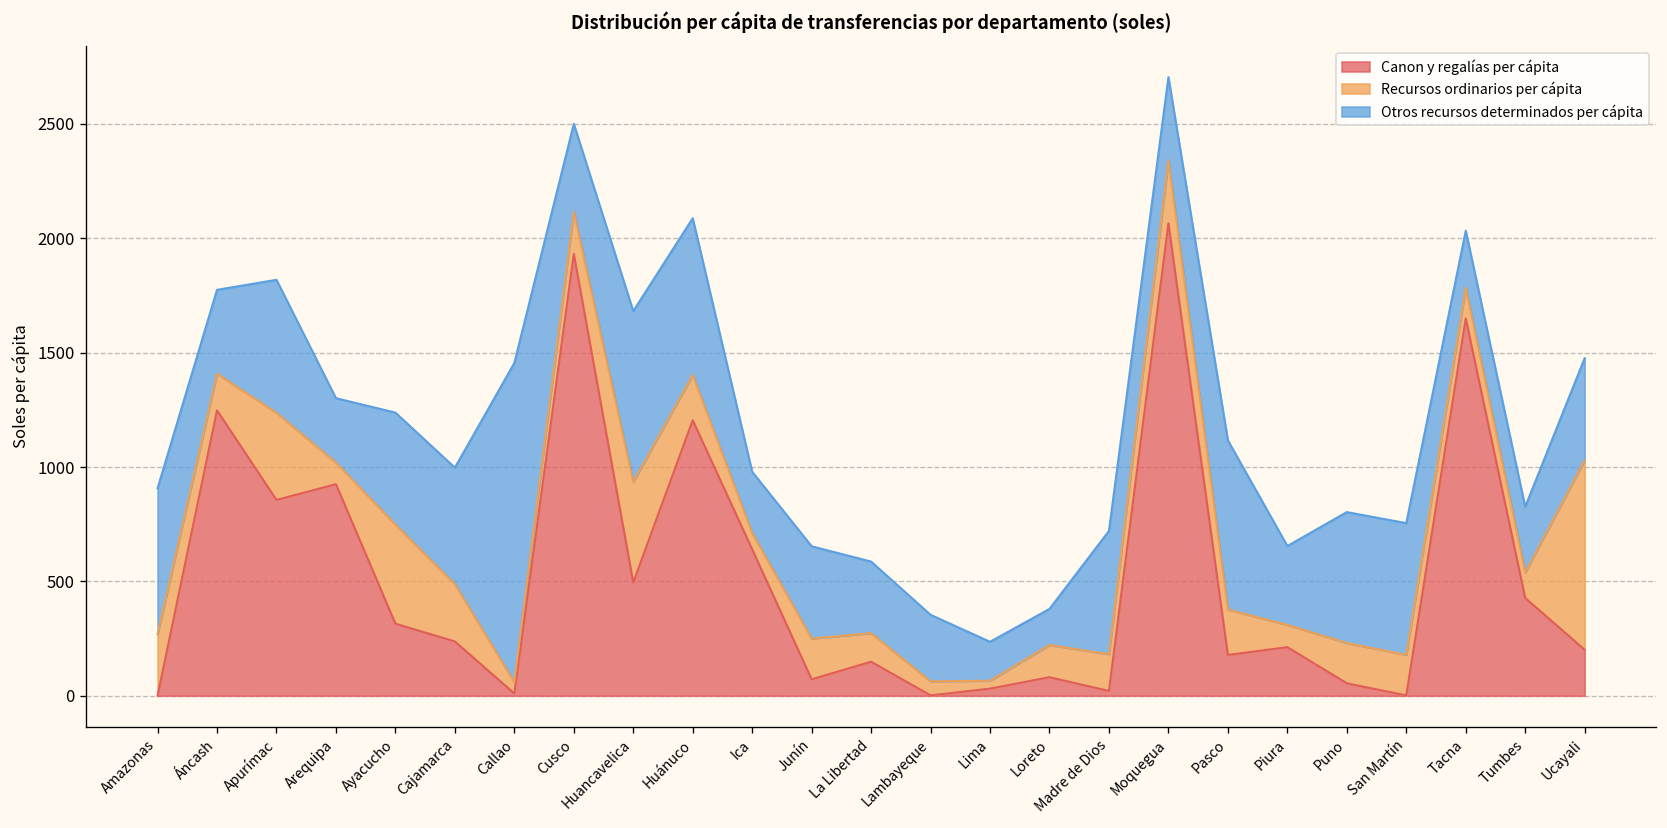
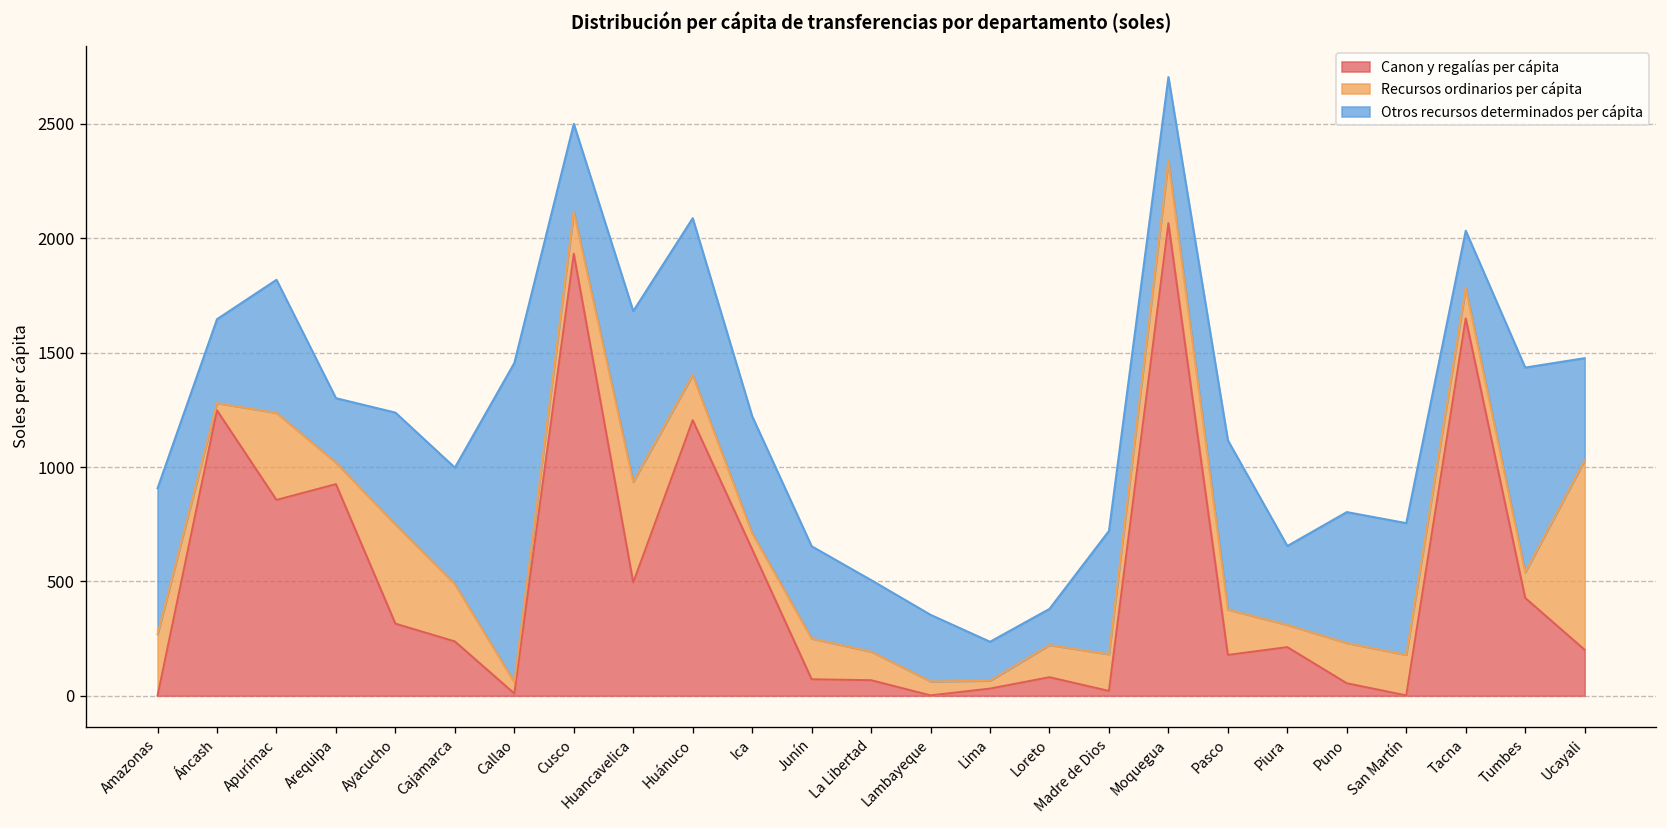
  {
    "Canon y regalías per cápita": {
      "Amazonas": 0,
      "Áncash": 1250,
      "Apurímac": 860,
      "Arequipa": 930,
      "Ayacucho": 320,
      "Cajamarca": 240,
      "Callao": 10,
      "Cusco": 1930,
      "Huancavelica": 500,
      "Huánuco": 1200,
      "Ica": 640,
      "Junín": 70,
-     "La Libertad": 150,
+     "La Libertad": 70,
      "Lambayeque": 0,
      "Lima": 30,
      "Loreto": 80,
      "Madre de Dios": 20,
      "Moquegua": 2070,
      "Pasco": 180,
      "Piura": 210,
      "Puno": 50,
      "San Martín": 0,
      "Tacna": 1650,
      "Tumbes": 430,
      "Ucayali": 200
    },
    "Recursos ordinarios per cápita": {
      "Amazonas": 270,
-     "Áncash": 160,
+     "Áncash": 30,
      "Apurímac": 380,
      "Arequipa": 90,
      "Ayacucho": 430,
      "Cajamarca": 250,
      "Callao": 50,
      "Cusco": 180,
      "Huancavelica": 440,
      "Huánuco": 200,
      "Ica": 70,
      "Junín": 180,
      "La Libertad": 120,
      "Lambayeque": 60,
      "Lima": 30,
      "Loreto": 140,
      "Madre de Dios": 160,
      "Moquegua": 270,
      "Pasco": 200,
      "Piura": 100,
      "Puno": 180,
      "San Martín": 180,
      "Tacna": 130,
      "Tumbes": 110,
      "Ucayali": 830
    },
    "Otros recursos determinados per cápita": {
      "Amazonas": 640,
      "Áncash": 370,
      "Apurímac": 580,
      "Arequipa": 280,
      "Ayacucho": 490,
      "Cajamarca": 510,
      "Callao": 1400,
      "Cusco": 380,
      "Huancavelica": 750,
      "Huánuco": 690,
-     "Ica": 270,
+     "Ica": 510,
      "Junín": 400,
      "La Libertad": 310,
      "Lambayeque": 290,
      "Lima": 170,
      "Loreto": 160,
      "Madre de Dios": 540,
      "Moquegua": 370,
      "Pasco": 740,
      "Piura": 340,
      "Puno": 570,
      "San Martín": 580,
      "Tacna": 250,
-     "Tumbes": 290,
+     "Tumbes": 900,
      "Ucayali": 450
    }
  }
